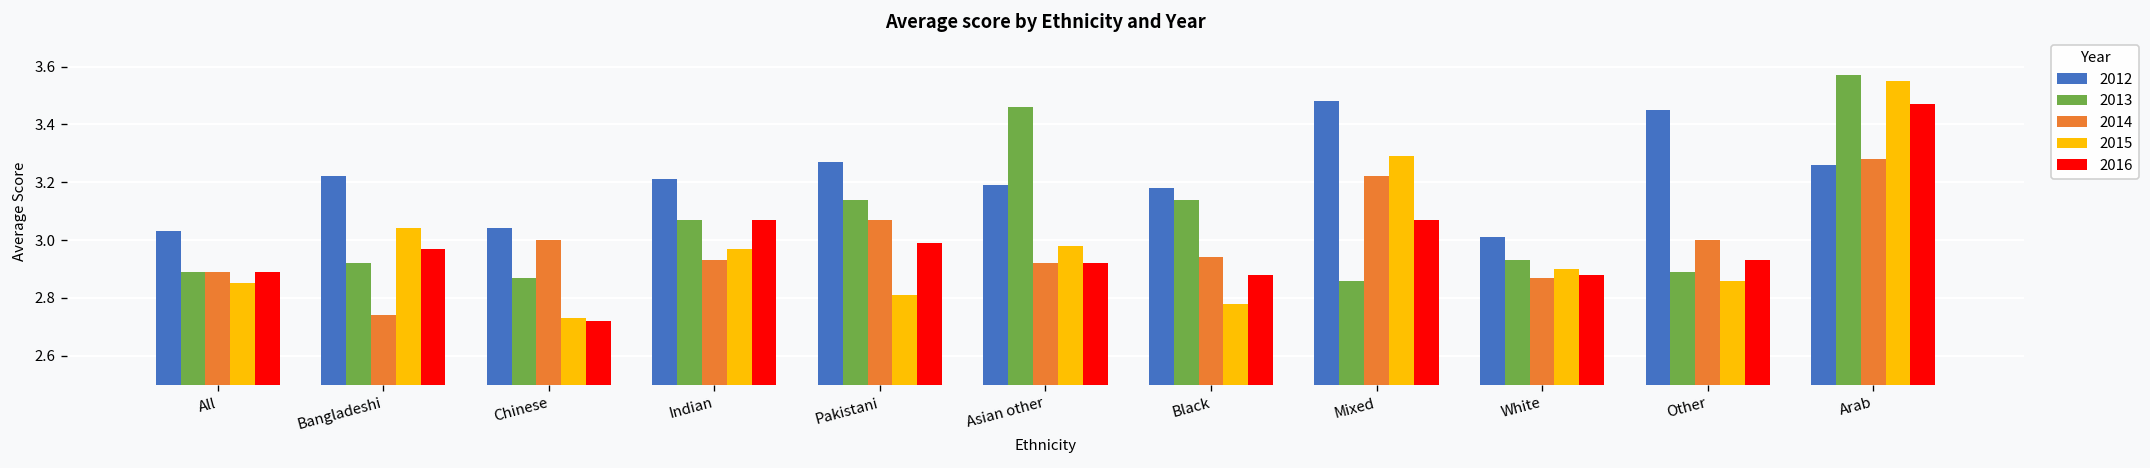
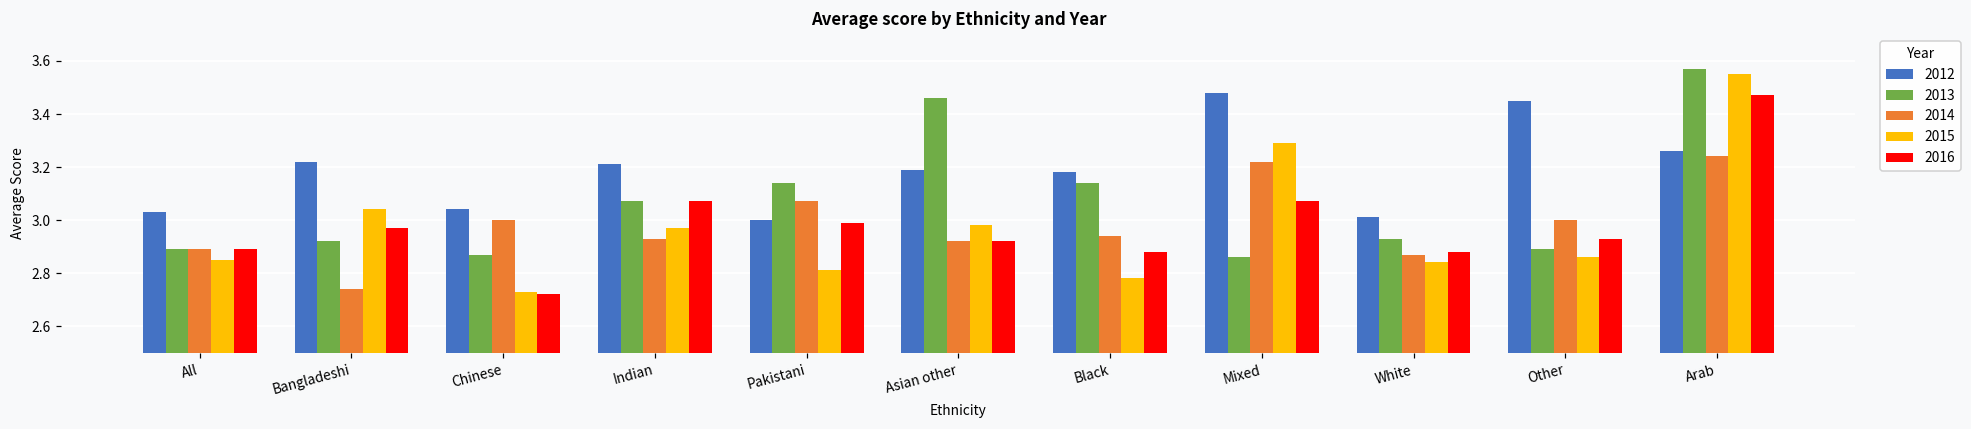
  {
    "2012": {
      "All": 3.03,
      "Bangladeshi": 3.22,
      "Chinese": 3.04,
      "Indian": 3.21,
-     "Pakistani": 3.27,
+     "Pakistani": 3.00,
      "Asian other": 3.19,
      "Black": 3.18,
      "Mixed": 3.48,
      "White": 3.01,
      "Other": 3.45,
      "Arab": 3.26
    },
    "2013": {
      "All": 2.89,
      "Bangladeshi": 2.92,
      "Chinese": 2.87,
      "Indian": 3.07,
      "Pakistani": 3.14,
      "Asian other": 3.46,
      "Black": 3.14,
      "Mixed": 2.86,
      "White": 2.93,
      "Other": 2.89,
      "Arab": 3.57
    },
    "2014": {
      "All": 2.89,
      "Bangladeshi": 2.74,
      "Chinese": 3.00,
      "Indian": 2.93,
      "Pakistani": 3.07,
      "Asian other": 2.92,
      "Black": 2.94,
      "Mixed": 3.22,
      "White": 2.87,
      "Other": 3.00,
-     "Arab": 3.28
+     "Arab": 3.24
    },
    "2015": {
      "All": 2.85,
      "Bangladeshi": 3.04,
      "Chinese": 2.73,
      "Indian": 2.97,
      "Pakistani": 2.81,
      "Asian other": 2.98,
      "Black": 2.78,
      "Mixed": 3.29,
-     "White": 2.90,
+     "White": 2.84,
      "Other": 2.86,
      "Arab": 3.55
    },
    "2016": {
      "All": 2.89,
      "Bangladeshi": 2.97,
      "Chinese": 2.72,
      "Indian": 3.07,
      "Pakistani": 2.99,
      "Asian other": 2.92,
      "Black": 2.88,
      "Mixed": 3.07,
      "White": 2.88,
      "Other": 2.93,
      "Arab": 3.47
    }
  }
